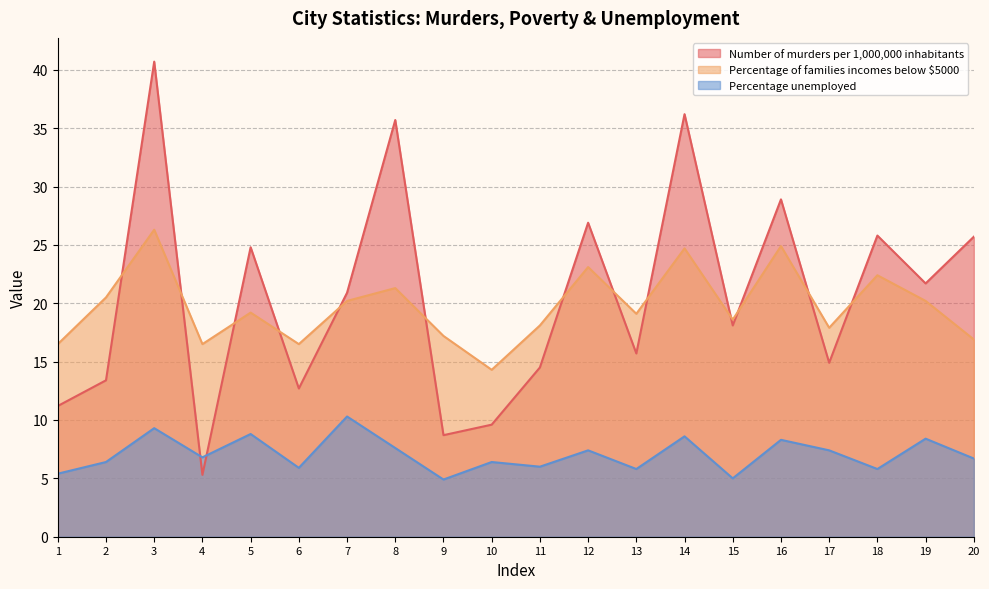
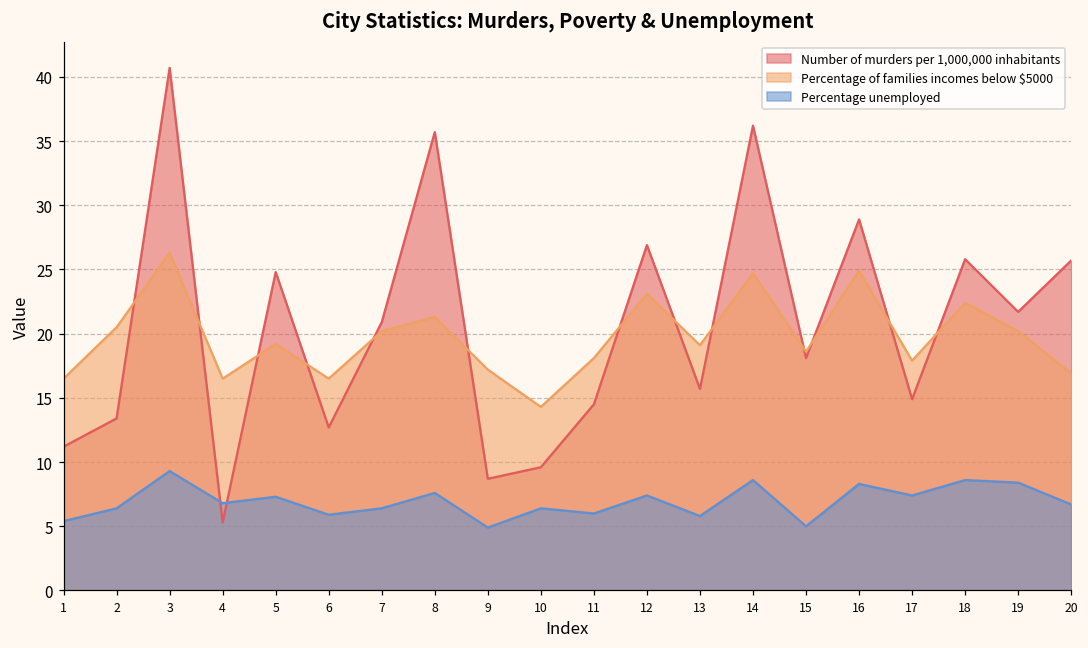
  {
    "Percentage unemployed": {
      "1": 5.4,
      "2": 6.4,
      "3": 9.3,
      "4": 6.8,
-     "5": 8.8,
+     "5": 7.3,
      "6": 5.9,
-     "7": 10.3,
+     "7": 6.4,
      "8": 7.6,
      "9": 4.9,
      "10": 6.4,
      "11": 6.0,
      "12": 7.4,
      "13": 5.8,
      "14": 8.6,
      "15": 5.0,
      "16": 8.3,
      "17": 7.4,
-     "18": 5.8,
+     "18": 8.6,
      "19": 8.4,
      "20": 6.7
    }
  }
